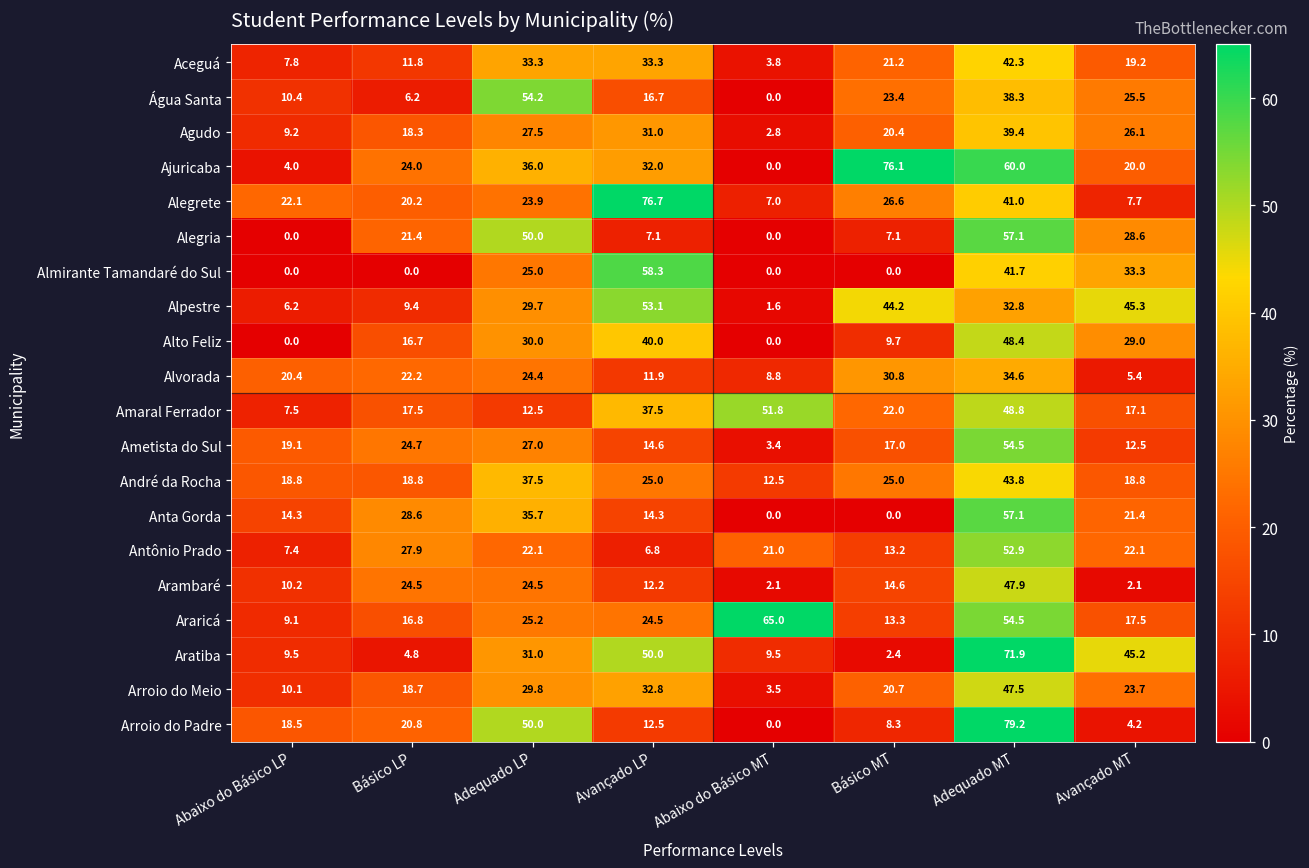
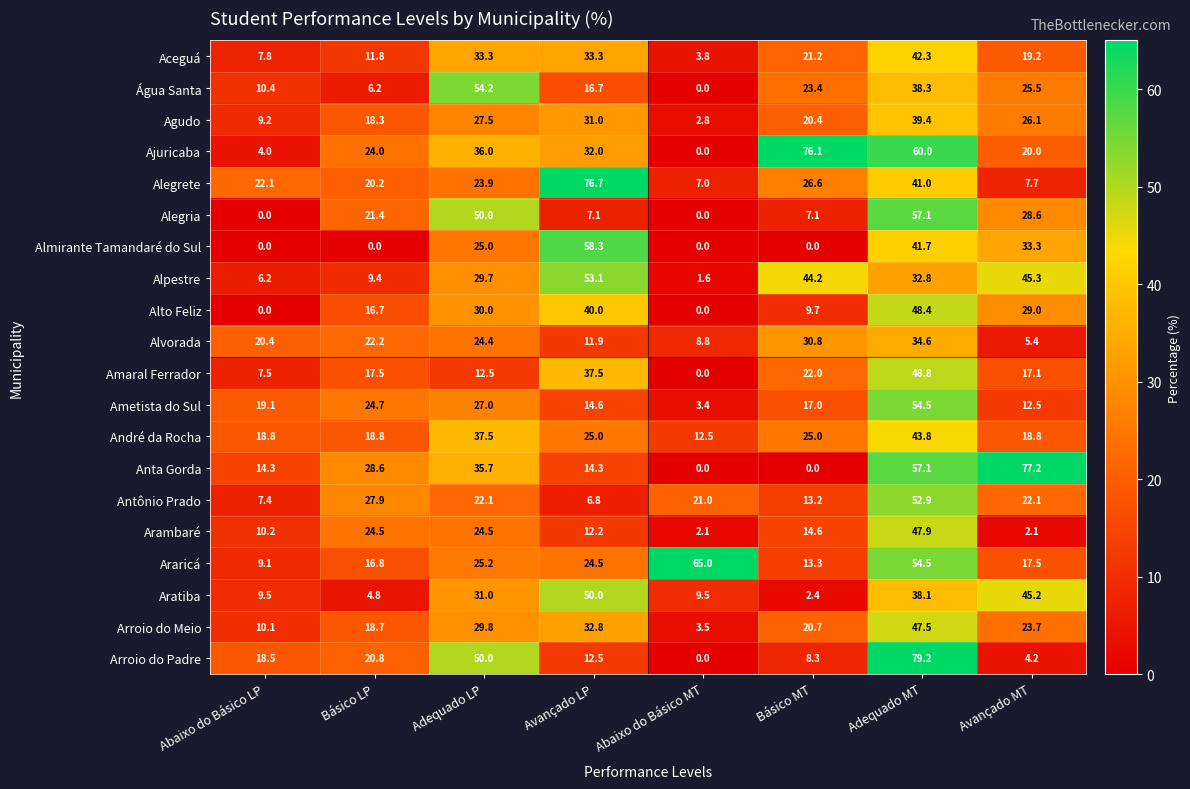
  {
    "Aceguá": {
      "Abaixo do Básico LP": 7.8,
      "Básico LP": 11.8,
      "Adequado LP": 33.3,
      "Avançado LP": 33.3,
      "Abaixo do Básico MT": 3.8,
      "Básico MT": 21.2,
      "Adequado MT": 42.3,
      "Avançado MT": 19.2
    },
    "Água Santa": {
      "Abaixo do Básico LP": 10.4,
      "Básico LP": 6.2,
      "Adequado LP": 54.2,
      "Avançado LP": 16.7,
      "Abaixo do Básico MT": 0.0,
      "Básico MT": 23.4,
      "Adequado MT": 38.3,
      "Avançado MT": 25.5
    },
    "Agudo": {
      "Abaixo do Básico LP": 9.2,
      "Básico LP": 18.3,
      "Adequado LP": 27.5,
      "Avançado LP": 31.0,
      "Abaixo do Básico MT": 2.8,
      "Básico MT": 20.4,
      "Adequado MT": 39.4,
      "Avançado MT": 26.1
    },
    "Ajuricaba": {
      "Abaixo do Básico LP": 4.0,
      "Básico LP": 24.0,
      "Adequado LP": 36.0,
      "Avançado LP": 32.0,
      "Abaixo do Básico MT": 0.0,
      "Básico MT": 76.1,
      "Adequado MT": 60.0,
      "Avançado MT": 20.0
    },
    "Alegrete": {
      "Abaixo do Básico LP": 22.1,
      "Básico LP": 20.2,
      "Adequado LP": 23.9,
      "Avançado LP": 76.7,
      "Abaixo do Básico MT": 7.0,
      "Básico MT": 26.6,
      "Adequado MT": 41.0,
      "Avançado MT": 7.7
    },
    "Alegria": {
      "Abaixo do Básico LP": 0.0,
      "Básico LP": 21.4,
      "Adequado LP": 50.0,
      "Avançado LP": 7.1,
      "Abaixo do Básico MT": 0.0,
      "Básico MT": 7.1,
      "Adequado MT": 57.1,
      "Avançado MT": 28.6
    },
    "Almirante Tamandaré do Sul": {
      "Abaixo do Básico LP": 0.0,
      "Básico LP": 0.0,
      "Adequado LP": 25.0,
      "Avançado LP": 58.3,
      "Abaixo do Básico MT": 0.0,
      "Básico MT": 0.0,
      "Adequado MT": 41.7,
      "Avançado MT": 33.3
    },
    "Alpestre": {
      "Abaixo do Básico LP": 6.2,
      "Básico LP": 9.4,
      "Adequado LP": 29.7,
      "Avançado LP": 53.1,
      "Abaixo do Básico MT": 1.6,
      "Básico MT": 44.2,
      "Adequado MT": 32.8,
      "Avançado MT": 45.3
    },
    "Alto Feliz": {
      "Abaixo do Básico LP": 0.0,
      "Básico LP": 16.7,
      "Adequado LP": 30.0,
      "Avançado LP": 40.0,
      "Abaixo do Básico MT": 0.0,
      "Básico MT": 9.7,
      "Adequado MT": 48.4,
      "Avançado MT": 29.0
    },
    "Alvorada": {
      "Abaixo do Básico LP": 20.4,
      "Básico LP": 22.2,
      "Adequado LP": 24.4,
      "Avançado LP": 11.9,
      "Abaixo do Básico MT": 8.8,
      "Básico MT": 30.8,
      "Adequado MT": 34.6,
      "Avançado MT": 5.4
    },
    "Amaral Ferrador": {
      "Abaixo do Básico LP": 7.5,
      "Básico LP": 17.5,
      "Adequado LP": 12.5,
      "Avançado LP": 37.5,
-     "Abaixo do Básico MT": 51.8,
+     "Abaixo do Básico MT": 0.0,
      "Básico MT": 22.0,
      "Adequado MT": 48.8,
      "Avançado MT": 17.1
    },
    "Ametista do Sul": {
      "Abaixo do Básico LP": 19.1,
      "Básico LP": 24.7,
      "Adequado LP": 27.0,
      "Avançado LP": 14.6,
      "Abaixo do Básico MT": 3.4,
      "Básico MT": 17.0,
      "Adequado MT": 54.5,
      "Avançado MT": 12.5
    },
    "André da Rocha": {
      "Abaixo do Básico LP": 18.8,
      "Básico LP": 18.8,
      "Adequado LP": 37.5,
      "Avançado LP": 25.0,
      "Abaixo do Básico MT": 12.5,
      "Básico MT": 25.0,
      "Adequado MT": 43.8,
      "Avançado MT": 18.8
    },
    "Anta Gorda": {
      "Abaixo do Básico LP": 14.3,
      "Básico LP": 28.6,
      "Adequado LP": 35.7,
      "Avançado LP": 14.3,
      "Abaixo do Básico MT": 0.0,
      "Básico MT": 0.0,
      "Adequado MT": 57.1,
-     "Avançado MT": 21.4
+     "Avançado MT": 77.2
    },
    "Antônio Prado": {
      "Abaixo do Básico LP": 7.4,
      "Básico LP": 27.9,
      "Adequado LP": 22.1,
      "Avançado LP": 6.8,
      "Abaixo do Básico MT": 21.0,
      "Básico MT": 13.2,
      "Adequado MT": 52.9,
      "Avançado MT": 22.1
    },
    "Arambaré": {
      "Abaixo do Básico LP": 10.2,
      "Básico LP": 24.5,
      "Adequado LP": 24.5,
      "Avançado LP": 12.2,
      "Abaixo do Básico MT": 2.1,
      "Básico MT": 14.6,
      "Adequado MT": 47.9,
      "Avançado MT": 2.1
    },
    "Araricá": {
      "Abaixo do Básico LP": 9.1,
      "Básico LP": 16.8,
      "Adequado LP": 25.2,
      "Avançado LP": 24.5,
      "Abaixo do Básico MT": 65.0,
      "Básico MT": 13.3,
      "Adequado MT": 54.5,
      "Avançado MT": 17.5
    },
    "Aratiba": {
      "Abaixo do Básico LP": 9.5,
      "Básico LP": 4.8,
      "Adequado LP": 31.0,
      "Avançado LP": 50.0,
      "Abaixo do Básico MT": 9.5,
      "Básico MT": 2.4,
-     "Adequado MT": 71.9,
+     "Adequado MT": 38.1,
      "Avançado MT": 45.2
    },
    "Arroio do Meio": {
      "Abaixo do Básico LP": 10.1,
      "Básico LP": 18.7,
      "Adequado LP": 29.8,
      "Avançado LP": 32.8,
      "Abaixo do Básico MT": 3.5,
      "Básico MT": 20.7,
      "Adequado MT": 47.5,
      "Avançado MT": 23.7
    },
    "Arroio do Padre": {
      "Abaixo do Básico LP": 18.5,
      "Básico LP": 20.8,
      "Adequado LP": 50.0,
      "Avançado LP": 12.5,
      "Abaixo do Básico MT": 0.0,
      "Básico MT": 8.3,
      "Adequado MT": 79.2,
      "Avançado MT": 4.2
    }
  }
